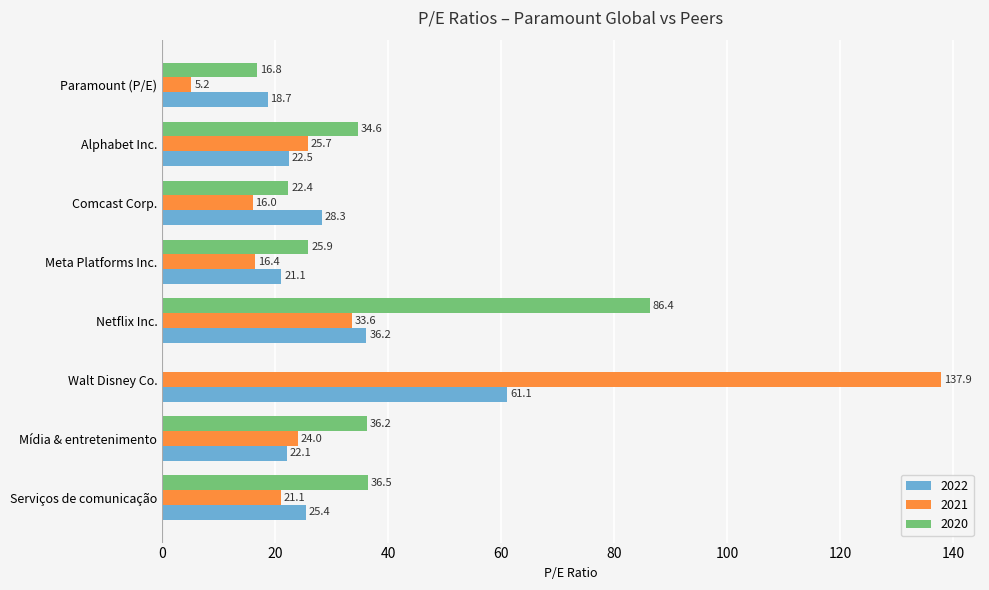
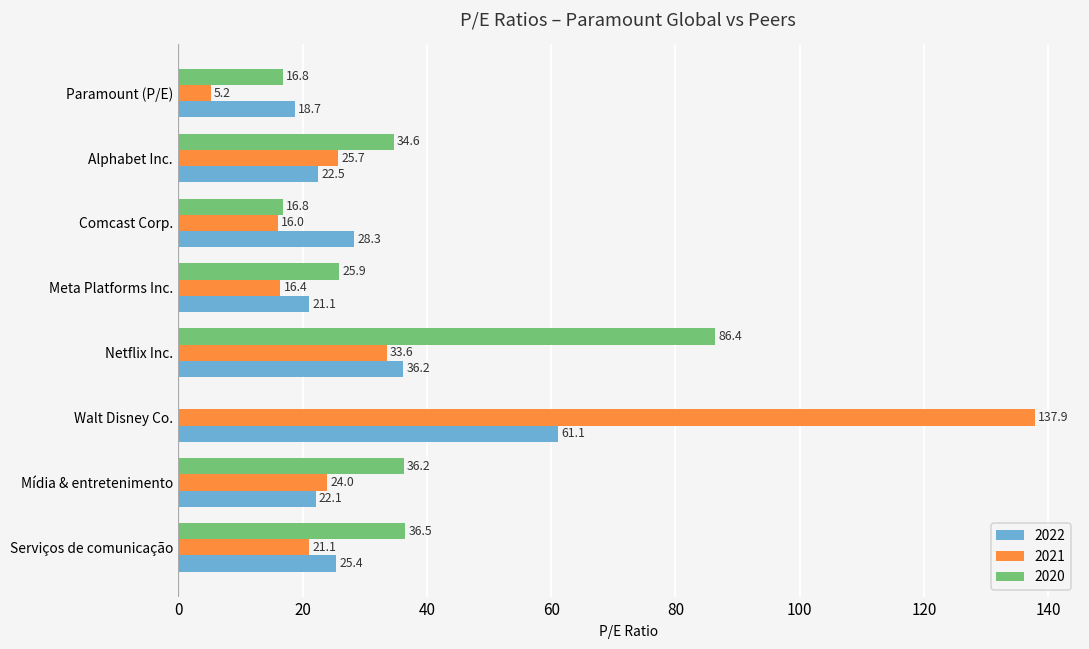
  {
    "2022": {
      "Paramount (P/E)": 18.7,
      "Alphabet Inc.": 22.5,
      "Comcast Corp.": 28.3,
      "Meta Platforms Inc.": 21.1,
      "Netflix Inc.": 36.2,
      "Walt Disney Co.": 61.1,
      "Mídia & entretenimento": 22.1,
      "Serviços de comunicação": 25.4
    },
    "2021": {
      "Paramount (P/E)": 5.2,
      "Alphabet Inc.": 25.7,
      "Comcast Corp.": 16.0,
      "Meta Platforms Inc.": 16.4,
      "Netflix Inc.": 33.6,
      "Walt Disney Co.": 137.9,
      "Mídia & entretenimento": 24.0,
      "Serviços de comunicação": 21.1
    },
    "2020": {
      "Paramount (P/E)": 16.8,
      "Alphabet Inc.": 34.6,
-     "Comcast Corp.": 22.4,
+     "Comcast Corp.": 16.8,
      "Meta Platforms Inc.": 25.9,
      "Netflix Inc.": 86.4,
      "Mídia & entretenimento": 36.2,
      "Serviços de comunicação": 36.5
    }
  }
